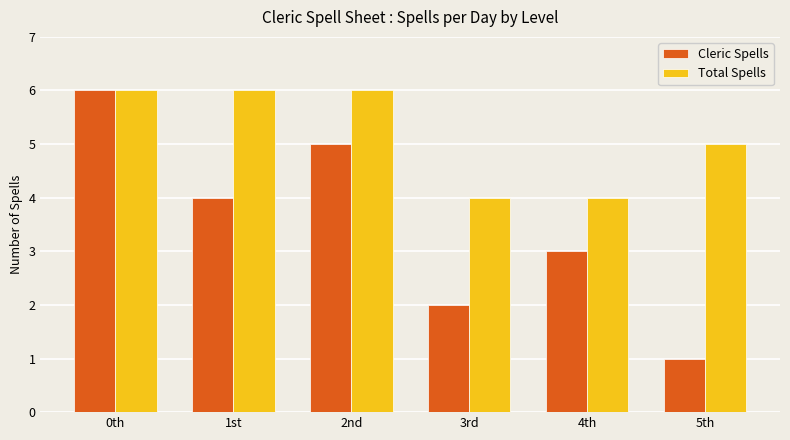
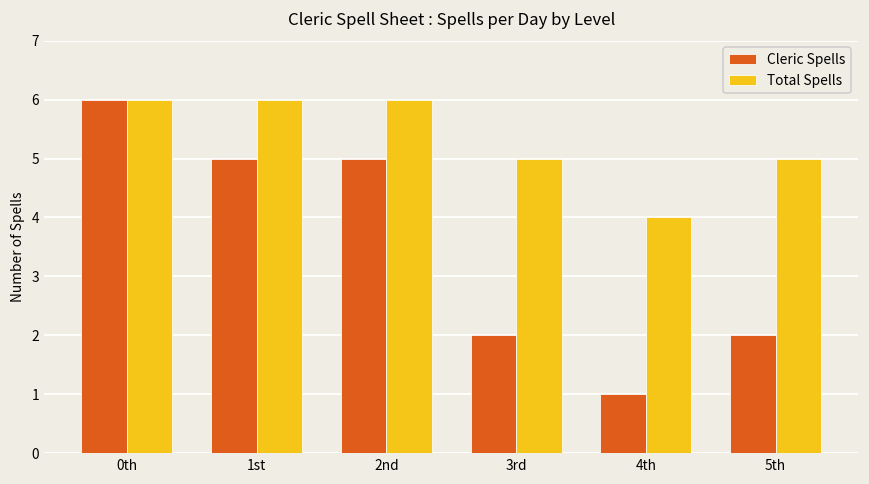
  {
    "Cleric Spells": {
      "0th": 6,
-     "1st": 4,
+     "1st": 5,
      "2nd": 5,
      "3rd": 2,
-     "4th": 3,
-     "5th": 1
+     "4th": 1,
+     "5th": 2
    },
    "Total Spells": {
      "0th": 6,
      "1st": 6,
      "2nd": 6,
-     "3rd": 4,
+     "3rd": 5,
      "4th": 4,
      "5th": 5
    }
  }
